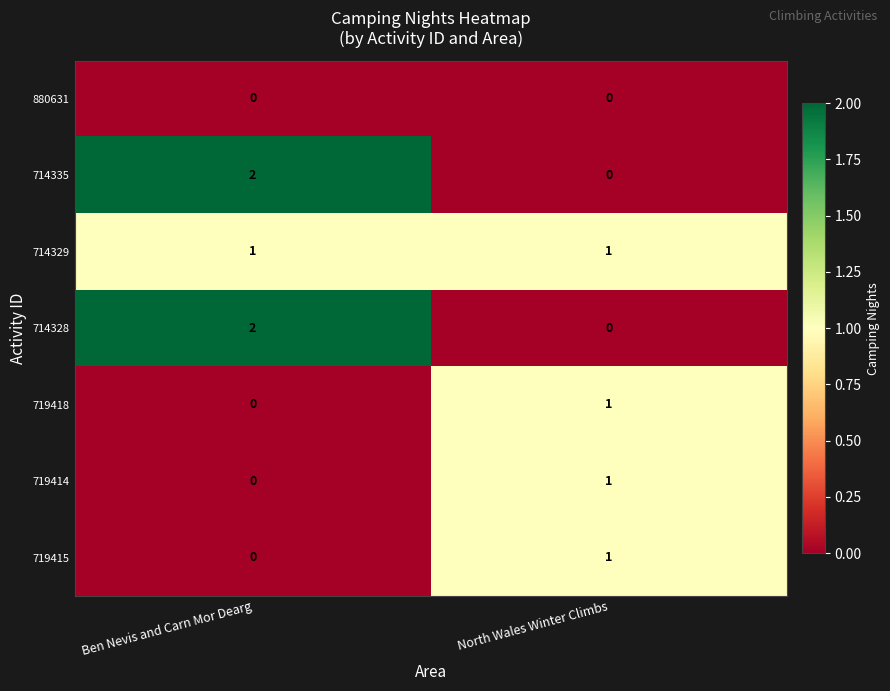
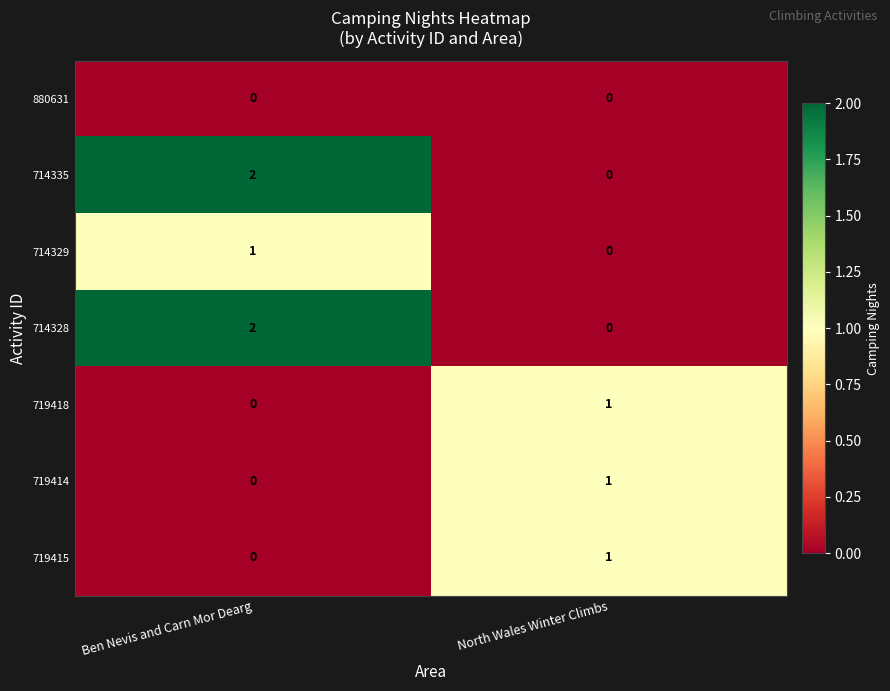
  {
    "880631": {
      "Ben Nevis and Carn Mor Dearg": 0,
      "North Wales Winter Climbs": 0
    },
    "714335": {
      "Ben Nevis and Carn Mor Dearg": 2,
      "North Wales Winter Climbs": 0
    },
    "714329": {
      "Ben Nevis and Carn Mor Dearg": 1,
-     "North Wales Winter Climbs": 1
+     "North Wales Winter Climbs": 0
    },
    "714328": {
      "Ben Nevis and Carn Mor Dearg": 2,
      "North Wales Winter Climbs": 0
    },
    "719418": {
      "Ben Nevis and Carn Mor Dearg": 0,
      "North Wales Winter Climbs": 1
    },
    "719414": {
      "Ben Nevis and Carn Mor Dearg": 0,
      "North Wales Winter Climbs": 1
    },
    "719415": {
      "Ben Nevis and Carn Mor Dearg": 0,
      "North Wales Winter Climbs": 1
    }
  }
